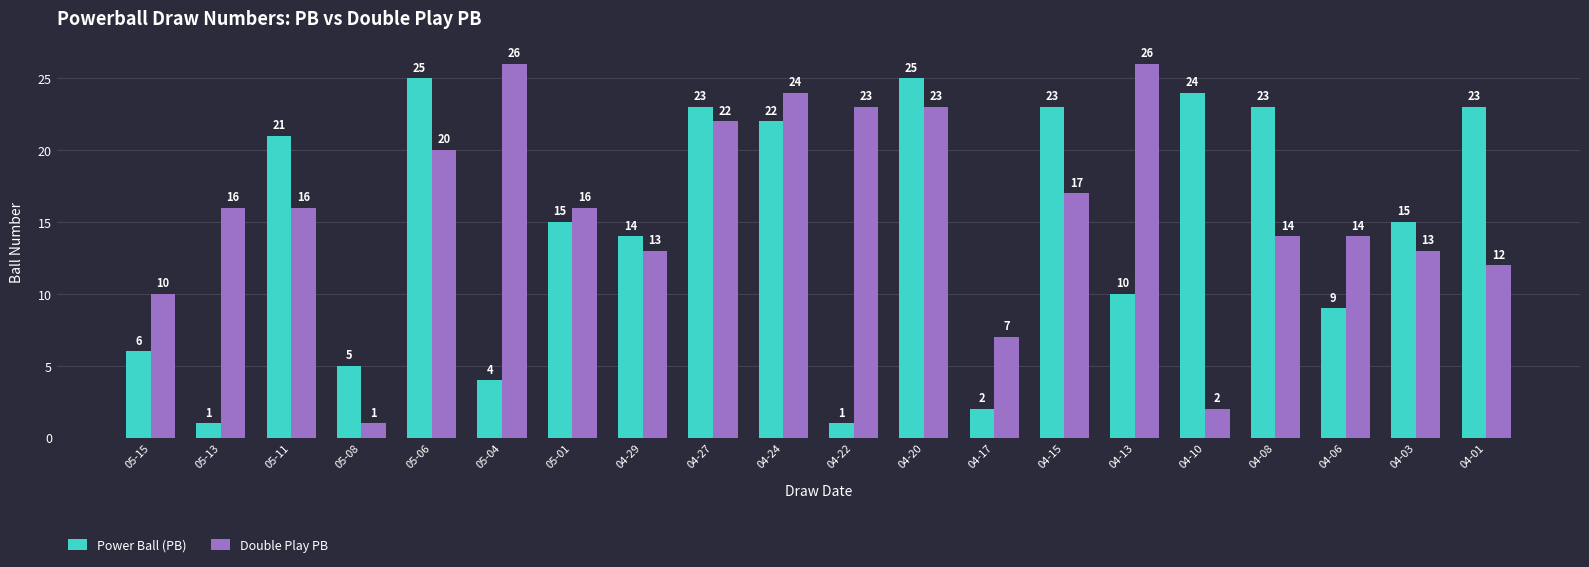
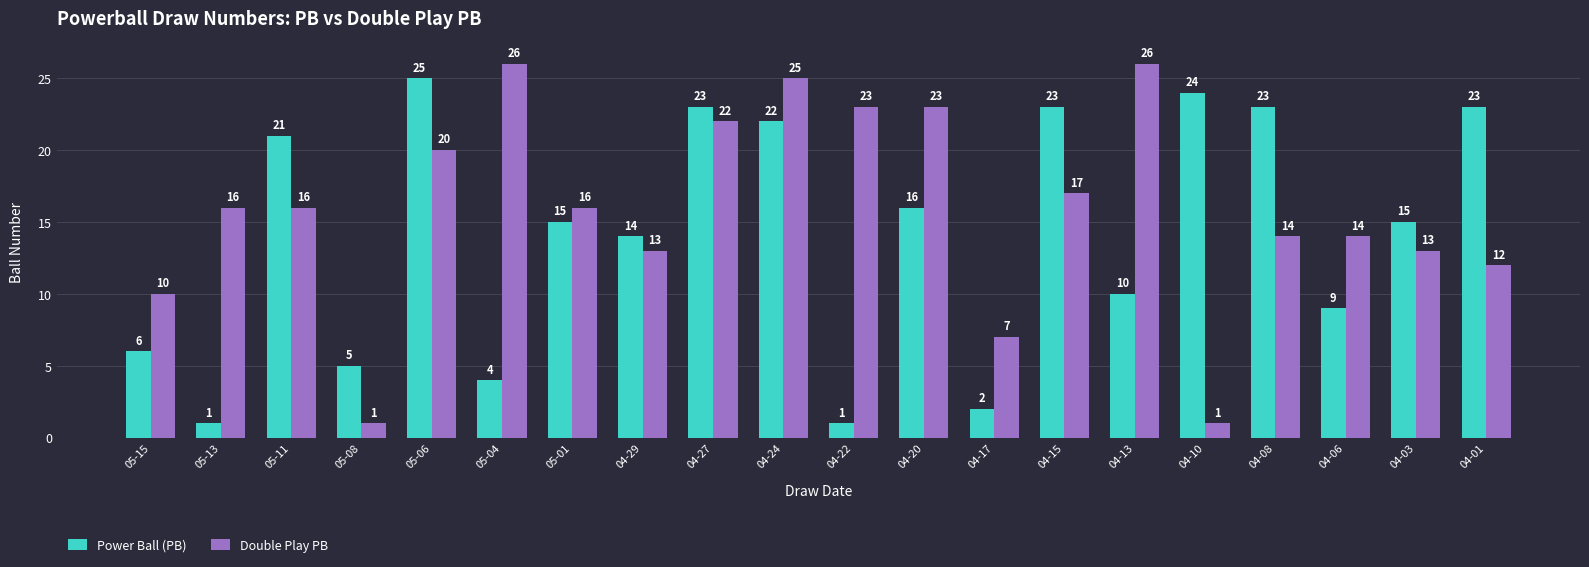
  {
    "Power Ball (PB)": {
      "05-15": 6,
      "05-13": 1,
      "05-11": 21,
      "05-08": 5,
      "05-06": 25,
      "05-04": 4,
      "05-01": 15,
      "04-29": 14,
      "04-27": 23,
      "04-24": 22,
      "04-22": 1,
-     "04-20": 25,
+     "04-20": 16,
      "04-17": 2,
      "04-15": 23,
      "04-13": 10,
      "04-10": 24,
      "04-08": 23,
      "04-06": 9,
      "04-03": 15,
      "04-01": 23
    },
    "Double Play PB": {
      "05-15": 10,
      "05-13": 16,
      "05-11": 16,
      "05-08": 1,
      "05-06": 20,
      "05-04": 26,
      "05-01": 16,
      "04-29": 13,
      "04-27": 22,
-     "04-24": 24,
+     "04-24": 25,
      "04-22": 23,
      "04-20": 23,
      "04-17": 7,
      "04-15": 17,
      "04-13": 26,
-     "04-10": 2,
+     "04-10": 1,
      "04-08": 14,
      "04-06": 14,
      "04-03": 13,
      "04-01": 12
    }
  }
